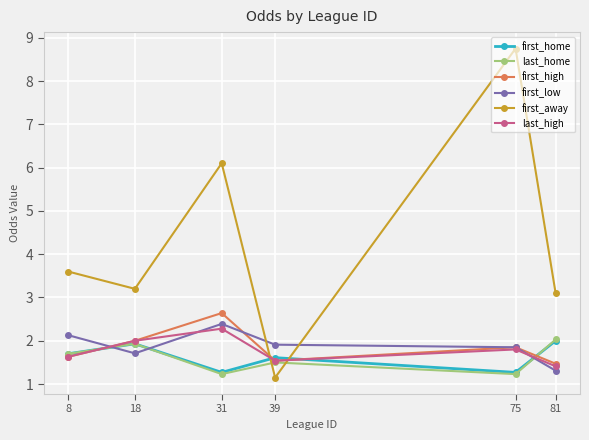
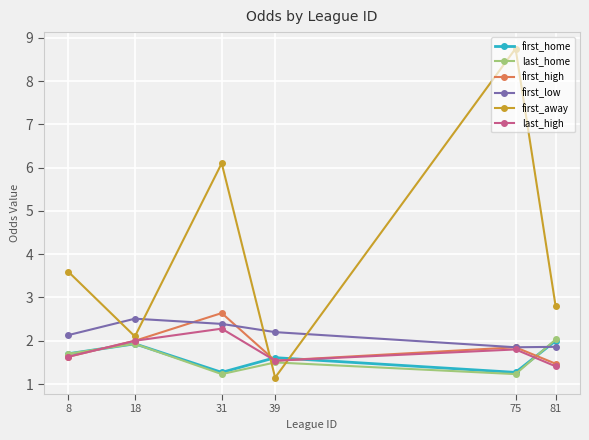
  {
    "first_home": {
      "39": 1.6
    },
    "first_high": {
      "31": 2.6,
      "81": 1.5
    },
    "first_low": {
      "8": 2.1,
-     "18": 1.7,
+     "18": 2.5,
      "31": 2.4,
-     "39": 1.9,
-     "81": 1.3
+     "39": 2.2,
+     "81": 1.9
    },
    "first_away": {
      "8": 3.6,
-     "18": 3.2,
+     "18": 2.1,
      "31": 6.1,
      "39": 1.2,
-     "81": 3.1
+     "81": 2.8
    },
    "last_high": {
      "31": 2.3,
      "81": 1.4
    }
  }
